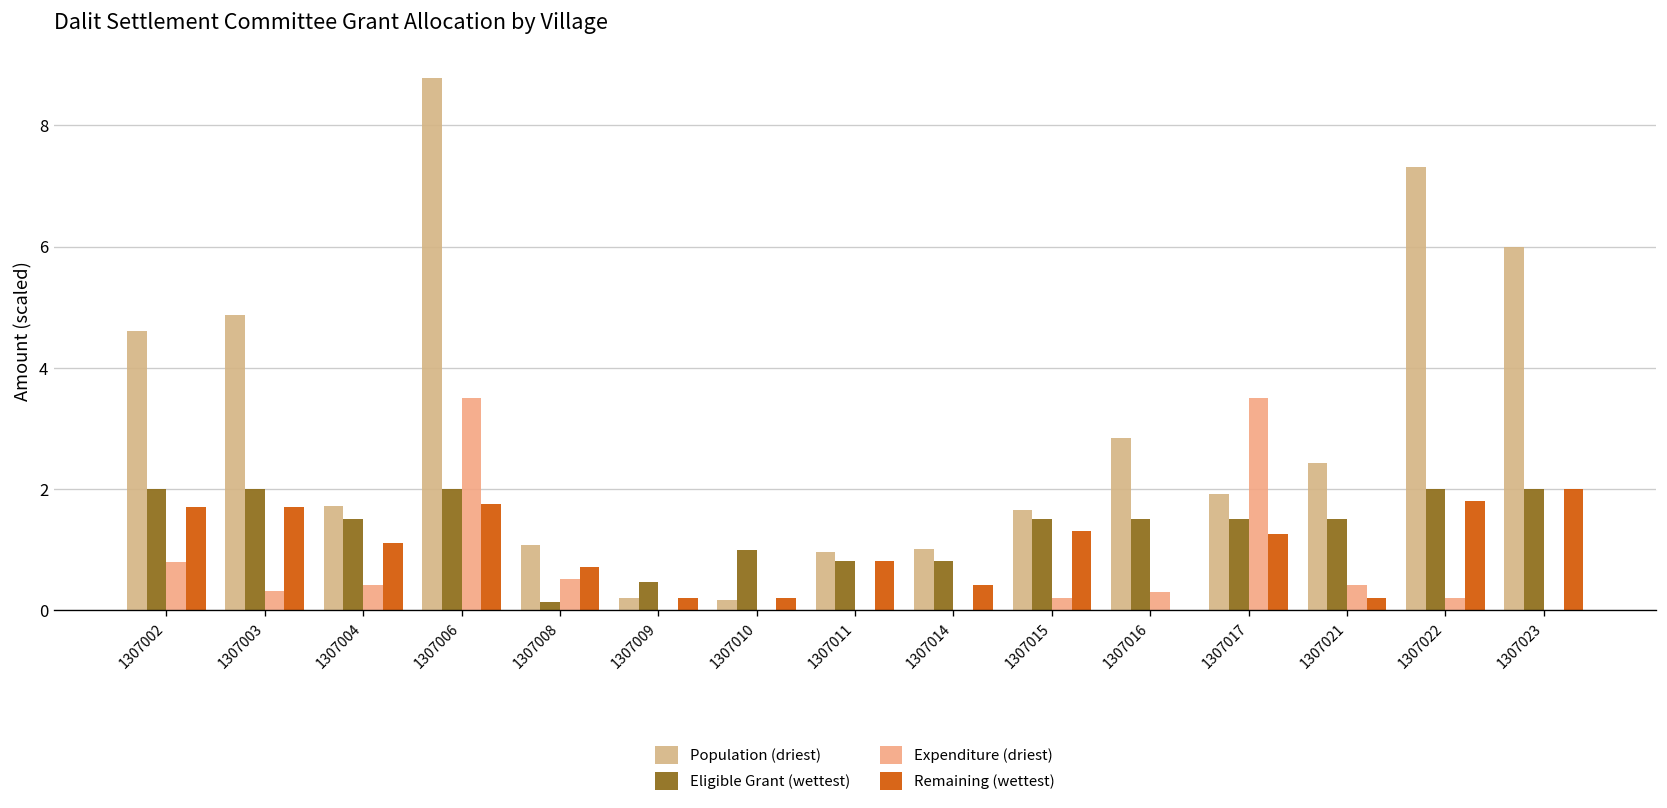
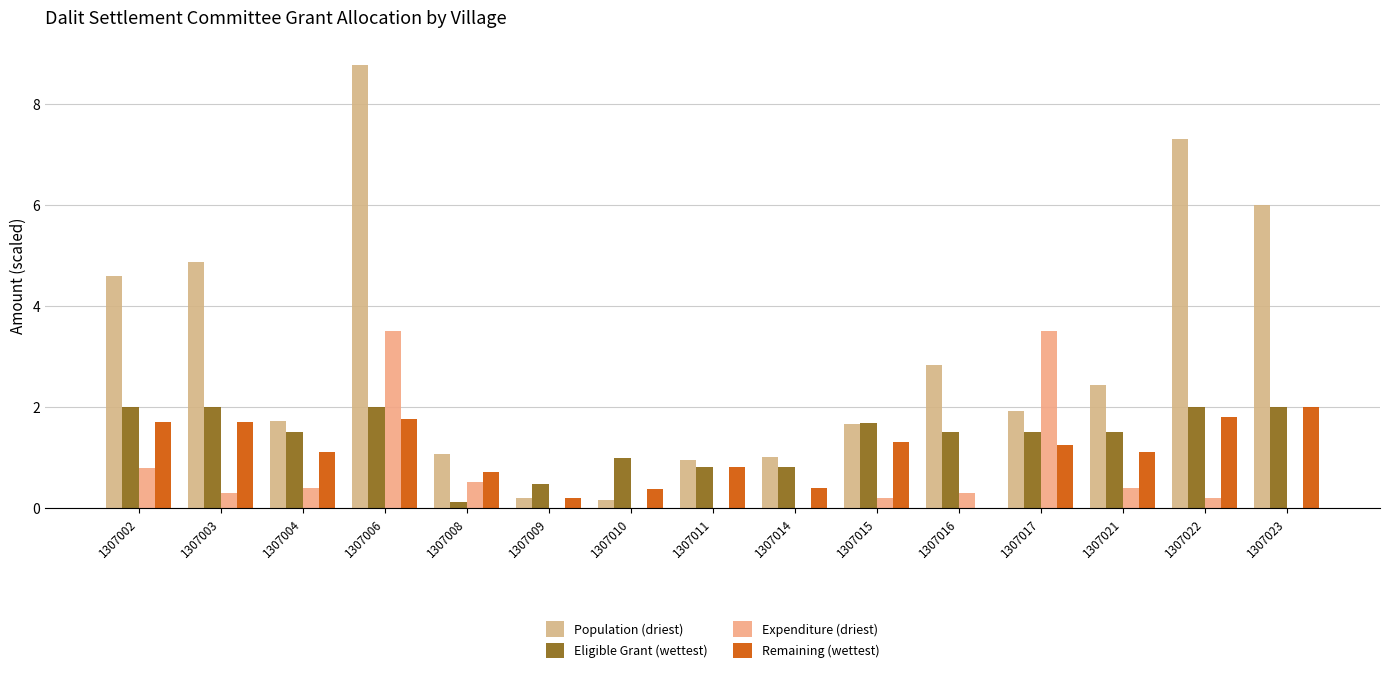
  {
    "Eligible Grant (wettest)": {
      "1307002": 2.0,
      "1307003": 2.0,
      "1307004": 1.5,
      "1307006": 2.0,
      "1307008": 0.1,
      "1307009": 0.5,
      "1307010": 1.0,
      "1307011": 0.8,
      "1307014": 0.8,
-     "1307015": 1.5,
+     "1307015": 1.7,
      "1307016": 1.5,
      "1307017": 1.5,
      "1307021": 1.5,
      "1307022": 2.0,
      "1307023": 2.0
    },
    "Remaining (wettest)": {
      "1307002": 1.7,
      "1307003": 1.7,
      "1307004": 1.1,
      "1307006": 1.8,
      "1307008": 0.7,
      "1307009": 0.2,
-     "1307010": 0.2,
+     "1307010": 0.4,
      "1307011": 0.8,
      "1307014": 0.4,
      "1307015": 1.3,
      "1307016": 0.0,
      "1307017": 1.3,
-     "1307021": 0.2,
+     "1307021": 1.1,
      "1307022": 1.8,
      "1307023": 2.0
    }
  }
